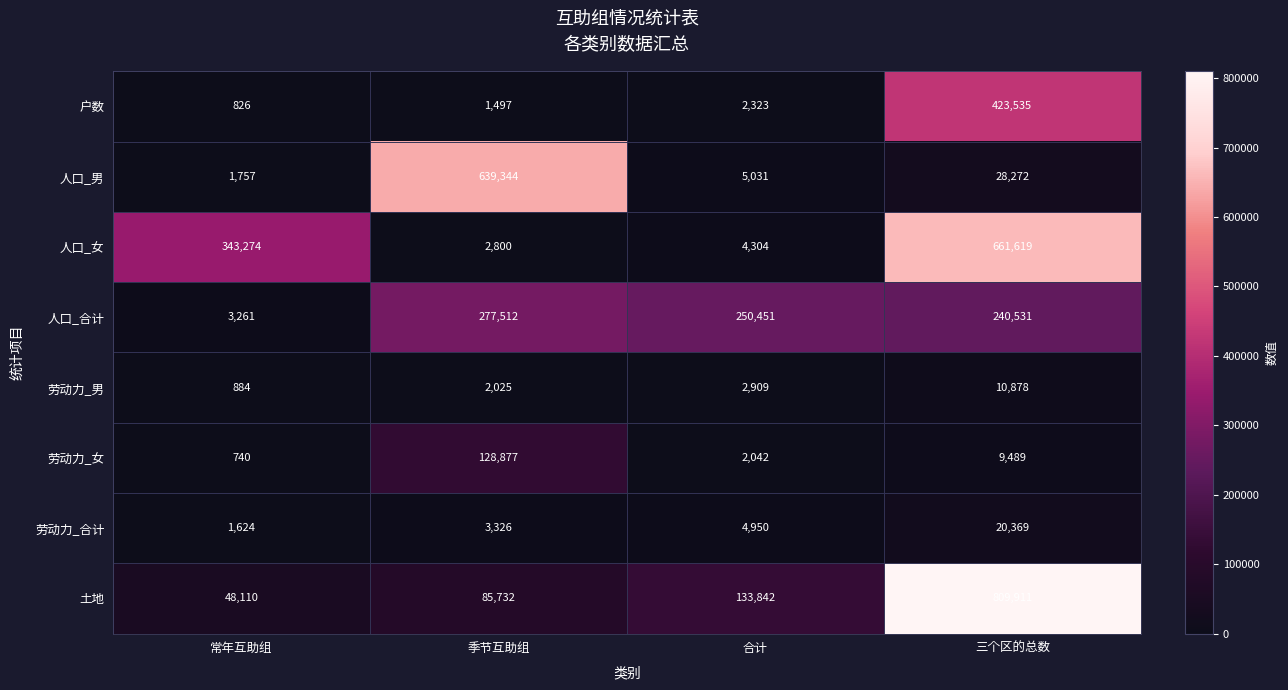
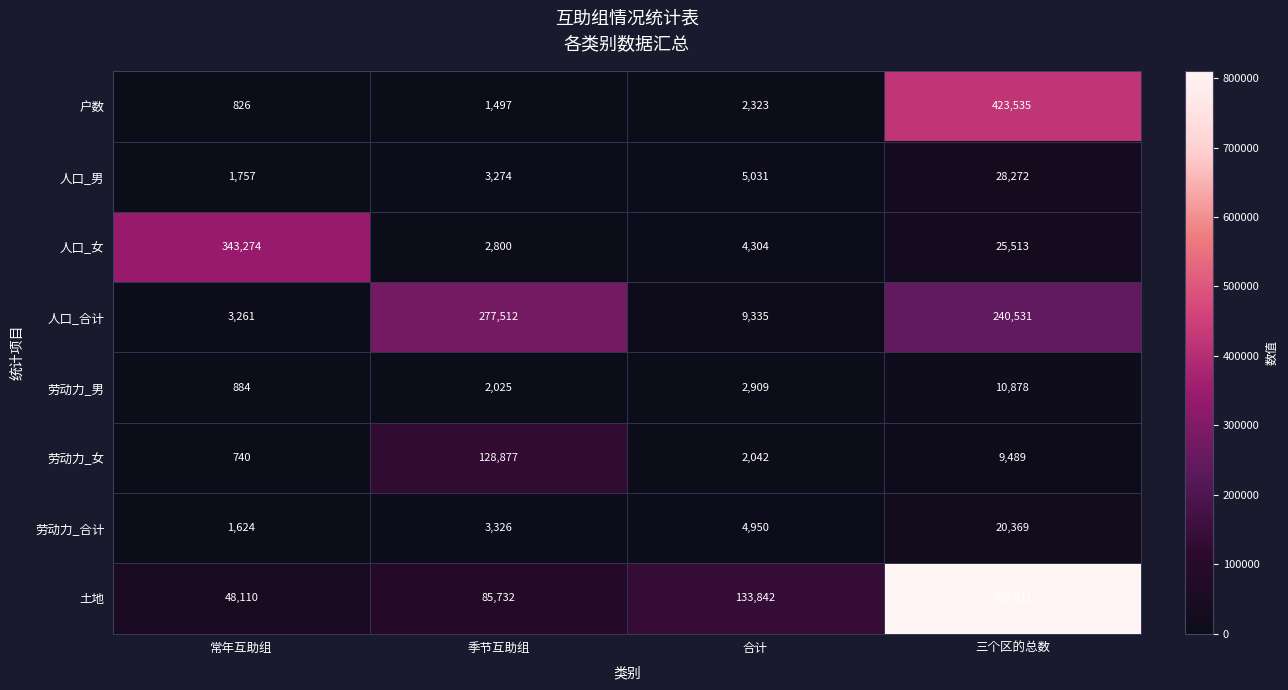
  {
    "户数": {
      "常年互助组": "826",
      "季节互助组": "1,497",
      "合计": "2,323",
      "三个区的总数": "423,535"
    },
    "人口_男": {
      "常年互助组": "1,757",
-     "季节互助组": "639,344",
+     "季节互助组": "3,274",
      "合计": "5,031",
      "三个区的总数": "28,272"
    },
    "人口_女": {
      "常年互助组": "343,274",
      "季节互助组": "2,800",
      "合计": "4,304",
-     "三个区的总数": "661,619"
+     "三个区的总数": "25,513"
    },
    "人口_合计": {
      "常年互助组": "3,261",
      "季节互助组": "277,512",
-     "合计": "250,451",
+     "合计": "9,335",
      "三个区的总数": "240,531"
    },
    "劳动力_男": {
      "常年互助组": "884",
      "季节互助组": "2,025",
      "合计": "2,909",
      "三个区的总数": "10,878"
    },
    "劳动力_女": {
      "常年互助组": "740",
      "季节互助组": "128,877",
      "合计": "2,042",
      "三个区的总数": "9,489"
    },
    "劳动力_合计": {
      "常年互助组": "1,624",
      "季节互助组": "3,326",
      "合计": "4,950",
      "三个区的总数": "20,369"
    },
    "土地": {
      "常年互助组": "48,110",
      "季节互助组": "85,732",
      "合计": "133,842"
    }
  }
